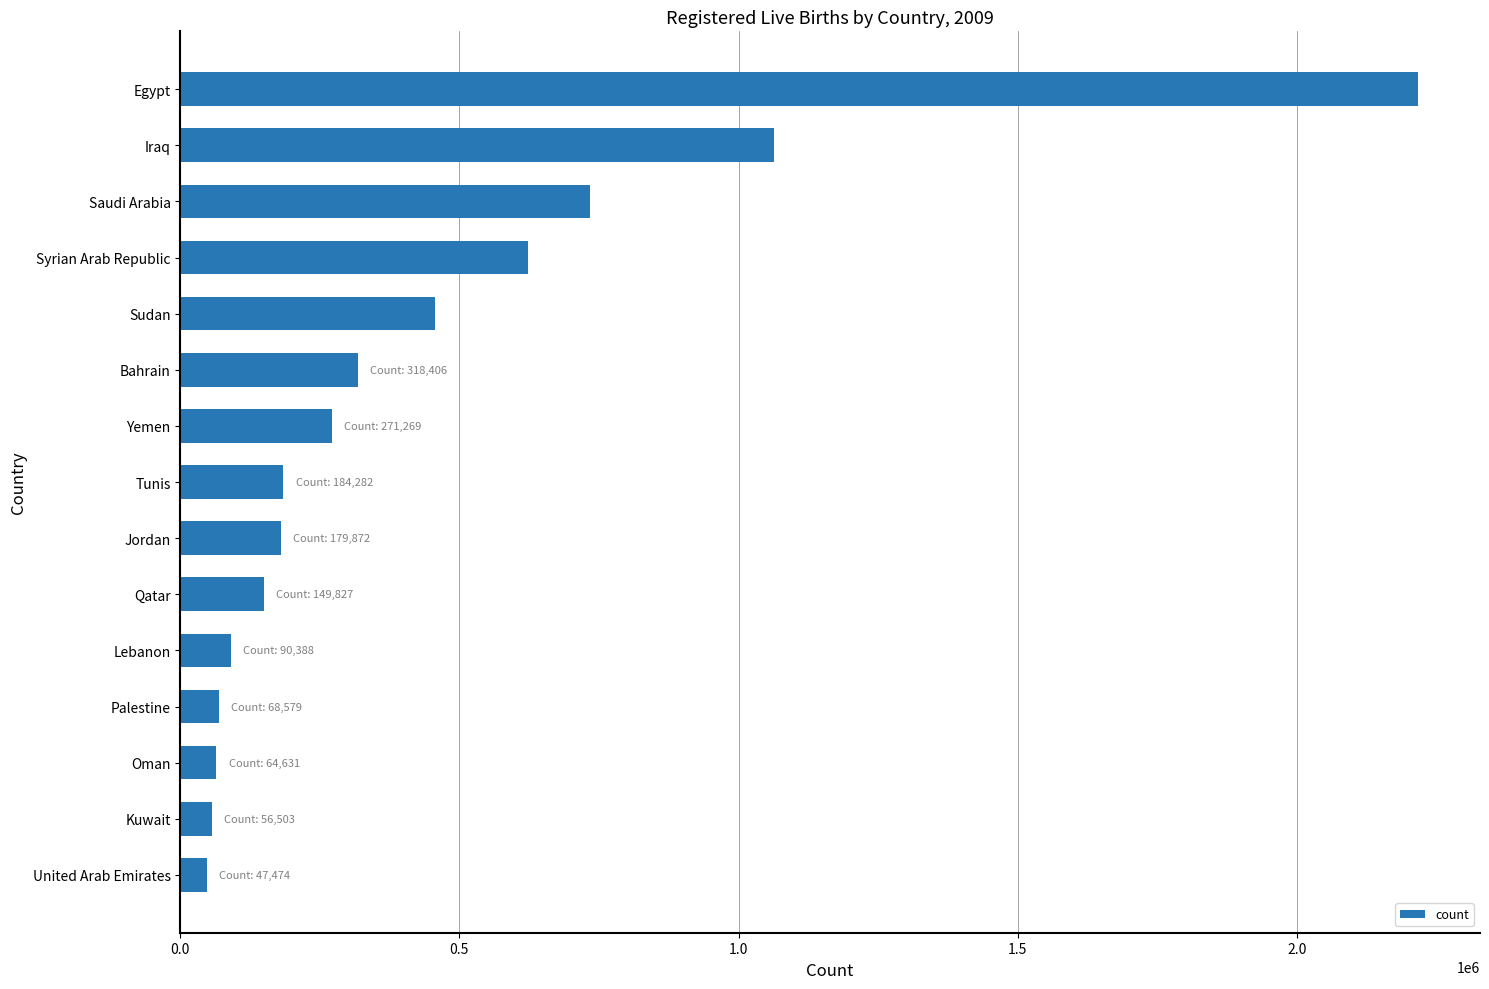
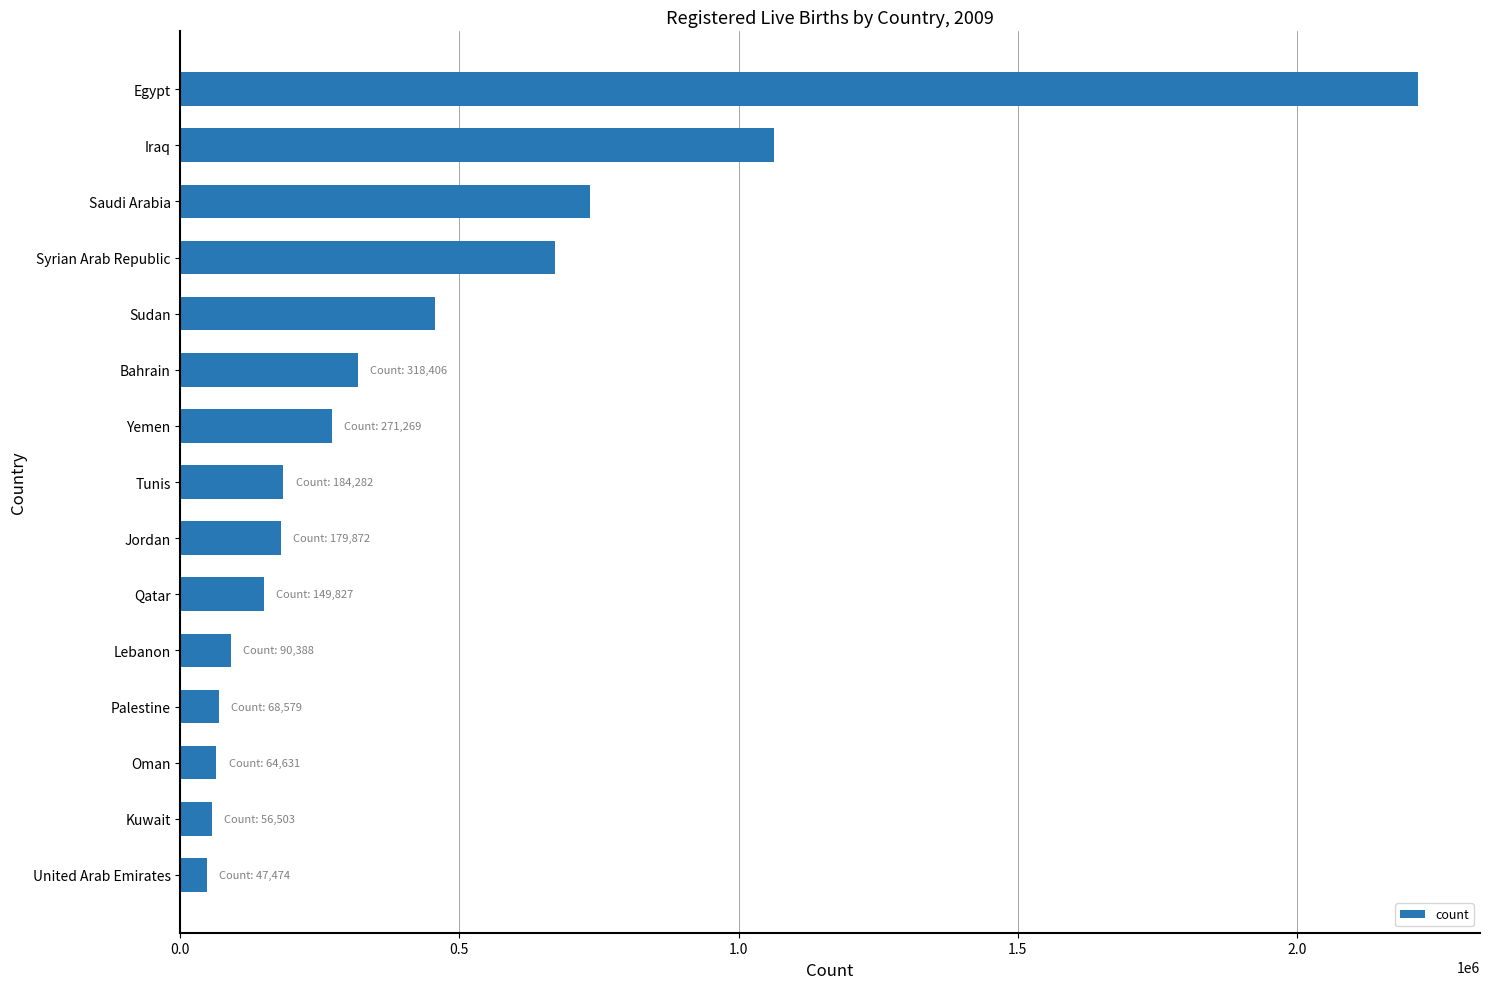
  {
    "Egypt": 2220000,
    "Iraq": 1060000,
    "Saudi Arabia": 730000,
-   "Syrian Arab Republic": 620000,
+   "Syrian Arab Republic": 670000,
    "Sudan": 460000
  }
